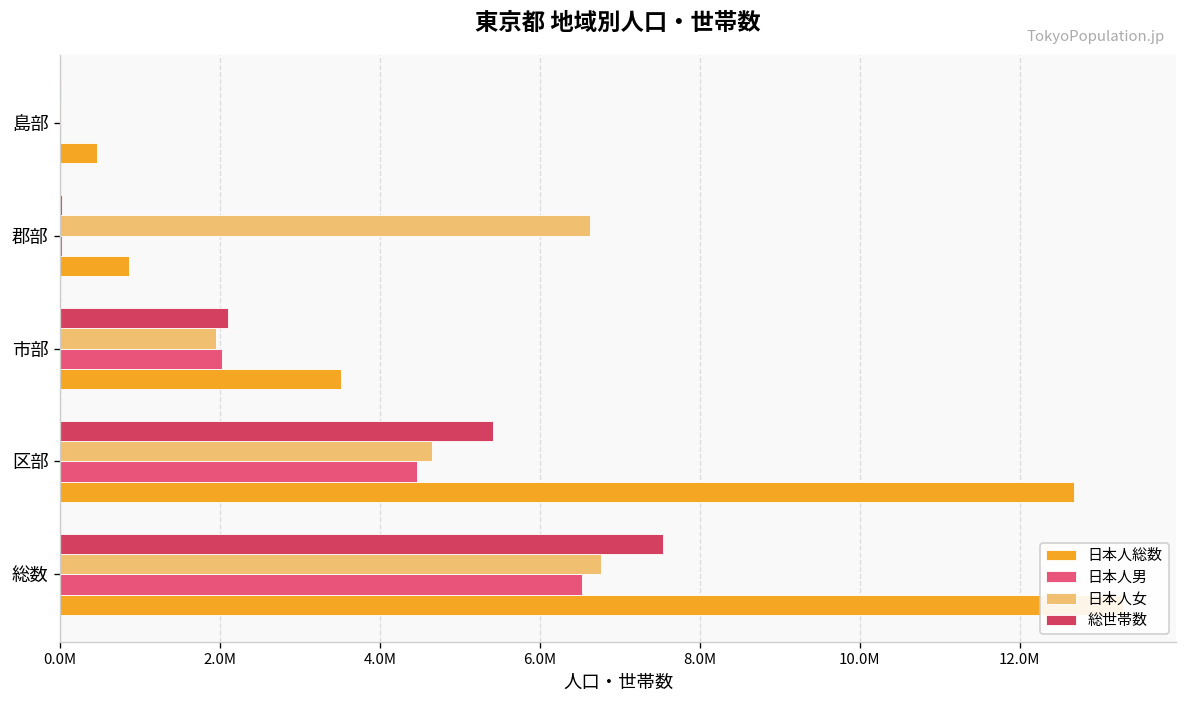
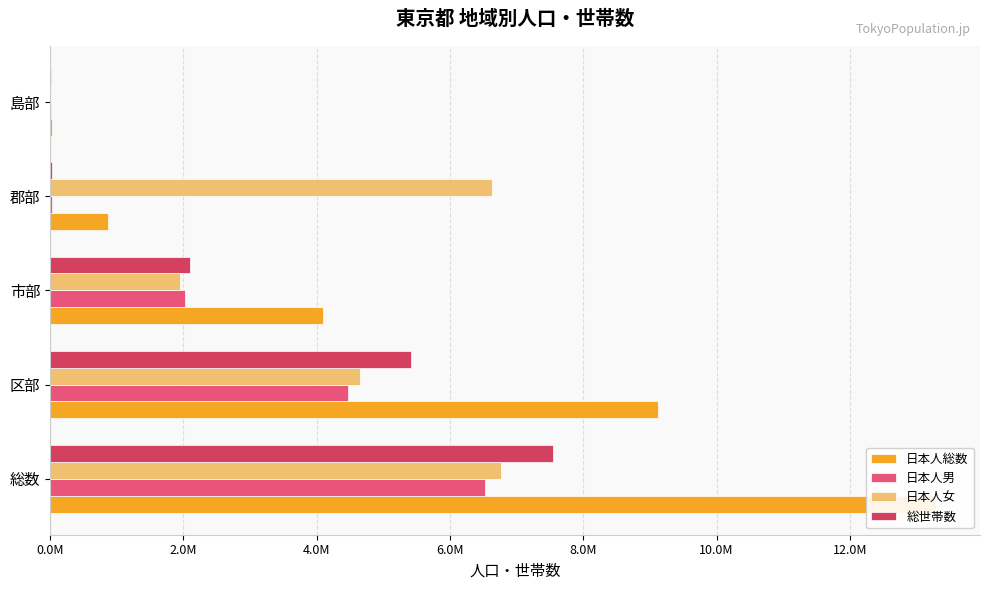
  {
    "日本人総数": {
-     "島部": 500000,
+     "島部": 0,
      "郡部": 900000,
-     "市部": 3500000,
-     "区部": 12700000
+     "市部": 4100000,
+     "区部": 9100000
    },
    "日本人女": {
      "郡部": 6600000,
      "市部": 1900000,
      "区部": 4700000,
      "総数": 6800000
    }
  }
